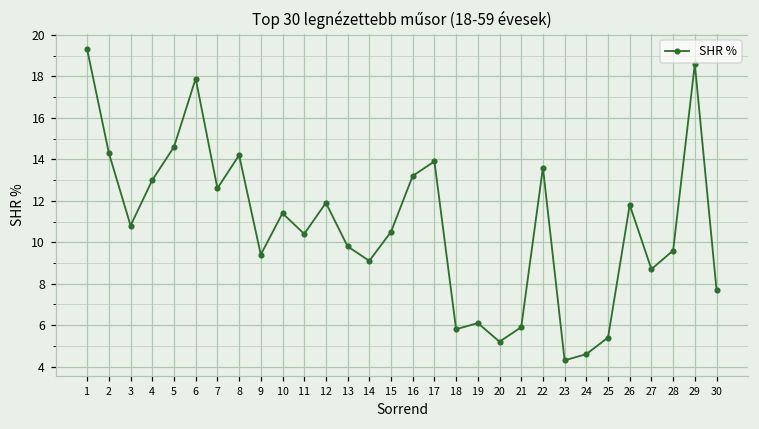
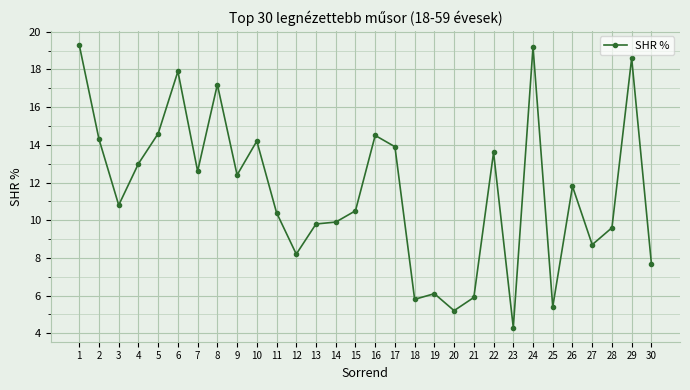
  {
    "1": 19.3,
    "2": 14.3,
    "3": 10.8,
    "4": 13.0,
    "5": 14.6,
    "6": 17.9,
    "7": 12.6,
-   "8": 14.2,
-   "9": 9.4,
-   "10": 11.4,
+   "8": 17.2,
+   "9": 12.4,
+   "10": 14.2,
    "11": 10.4,
-   "12": 11.9,
+   "12": 8.2,
    "13": 9.8,
-   "14": 9.1,
+   "14": 9.9,
    "15": 10.5,
-   "16": 13.2,
+   "16": 14.5,
    "17": 13.9,
    "18": 5.8,
    "19": 6.1,
    "20": 5.2,
    "21": 5.9,
    "22": 13.6,
    "23": 4.3,
-   "24": 4.6,
+   "24": 19.2,
    "25": 5.4,
    "26": 11.8,
    "27": 8.7,
    "28": 9.6,
    "29": 18.6,
    "30": 7.7
  }
